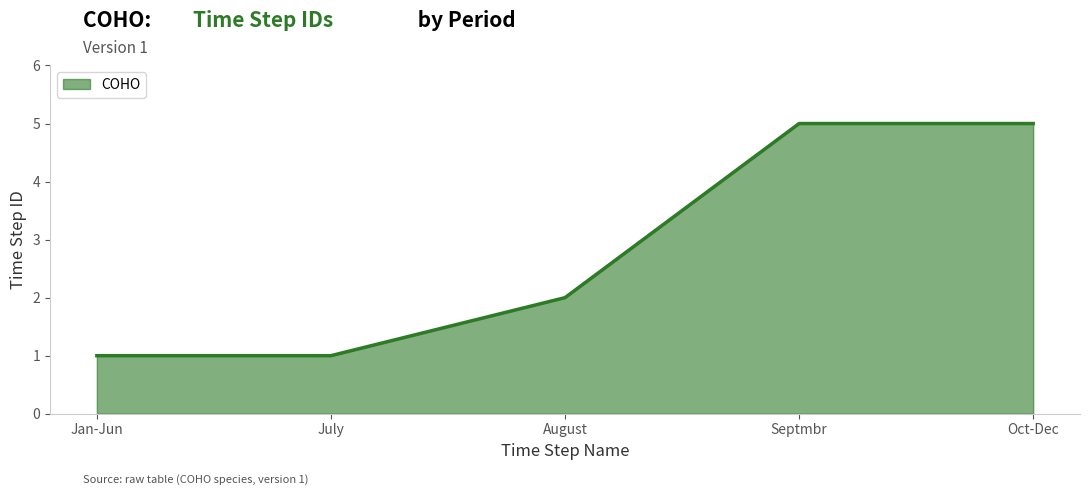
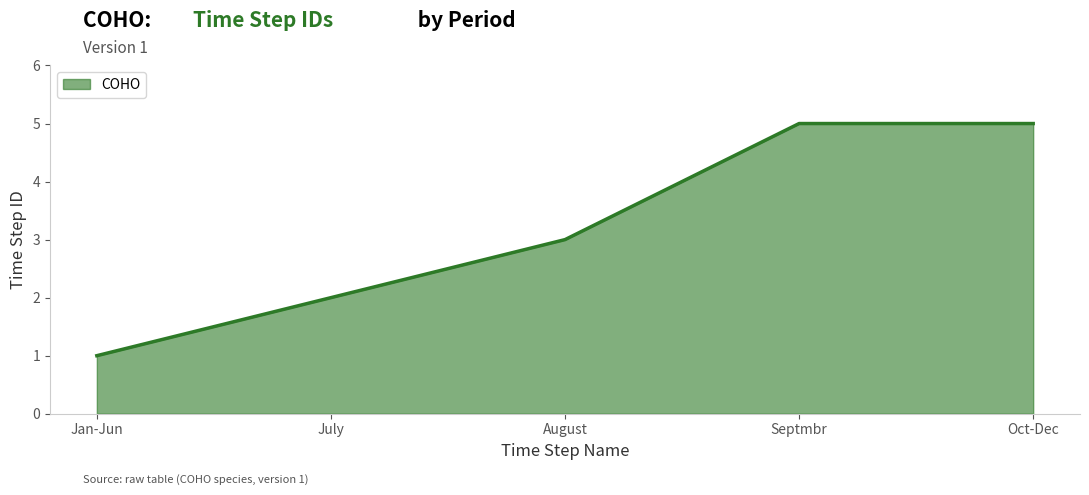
  {
    "Jan-Jun": 1,
-   "July": 1,
-   "August": 2,
+   "July": 2,
+   "August": 3,
    "Septmbr": 5,
    "Oct-Dec": 5
  }
